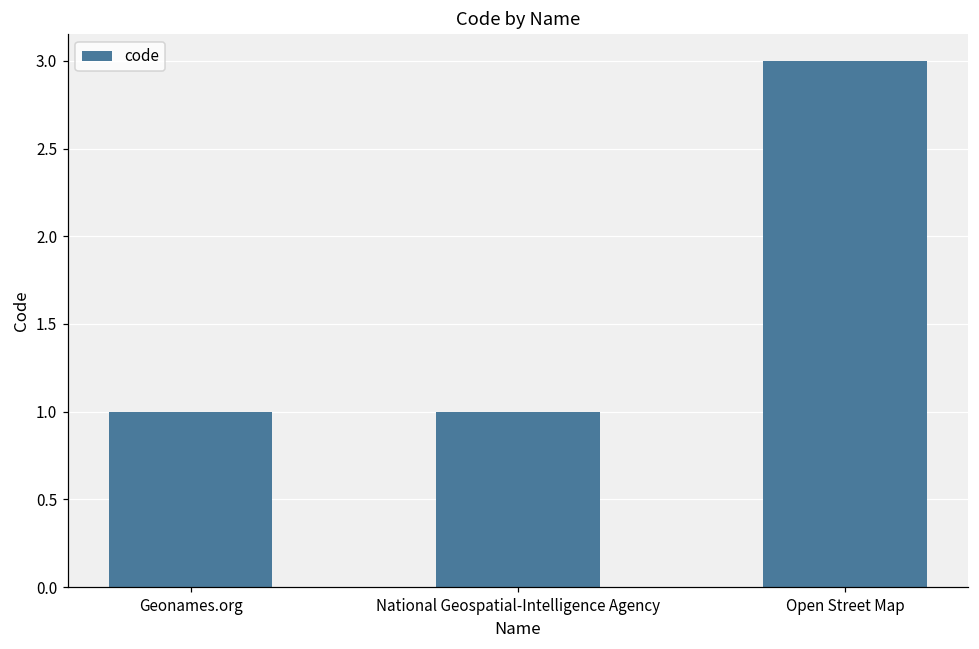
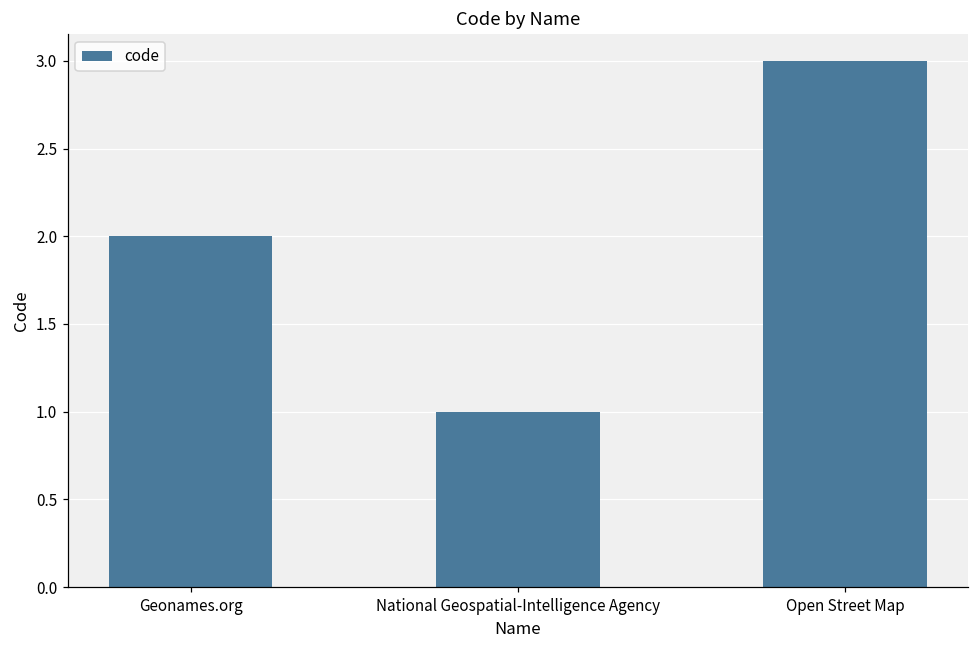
  {
-   "Geonames.org": 1,
+   "Geonames.org": 2,
    "National Geospatial-Intelligence Agency": 1,
    "Open Street Map": 3
  }
